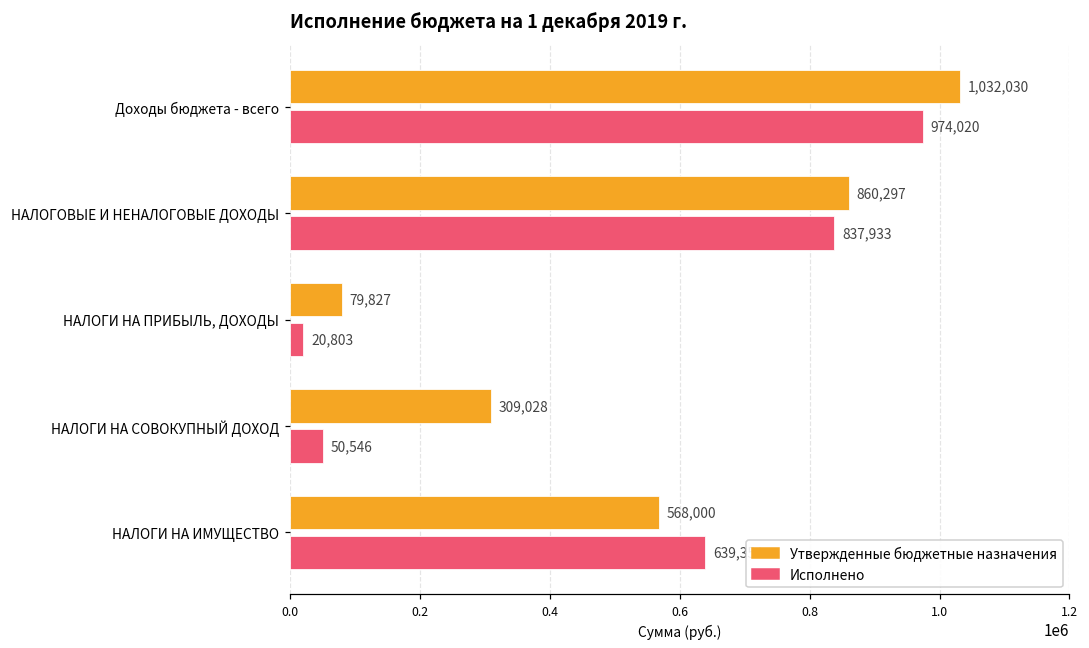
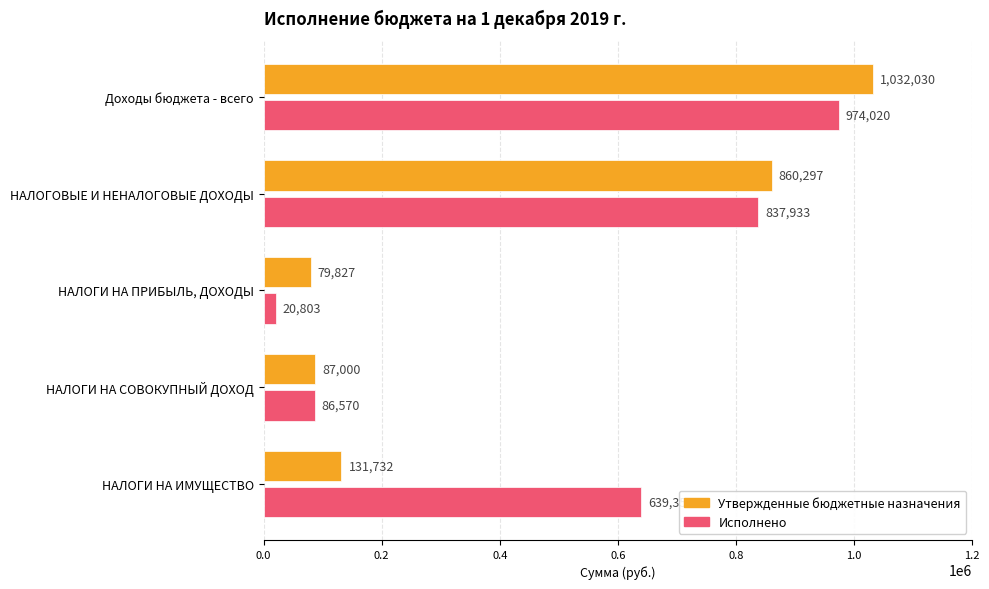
  {
    "Утвержденные бюджетные назначения": {
      "Доходы бюджета - всего": "1,032,030",
      "НАЛОГОВЫЕ И НЕНАЛОГОВЫЕ ДОХОДЫ": "860,297",
      "НАЛОГИ НА ПРИБЫЛЬ, ДОХОДЫ": "79,827",
-     "НАЛОГИ НА СОВОКУПНЫЙ ДОХОД": "309,028",
-     "НАЛОГИ НА ИМУЩЕСТВО": "568,000"
+     "НАЛОГИ НА СОВОКУПНЫЙ ДОХОД": "87,000",
+     "НАЛОГИ НА ИМУЩЕСТВО": "131,732"
    },
    "Исполнено": {
      "Доходы бюджета - всего": "974,020",
      "НАЛОГОВЫЕ И НЕНАЛОГОВЫЕ ДОХОДЫ": "837,933",
      "НАЛОГИ НА ПРИБЫЛЬ, ДОХОДЫ": "20,803",
-     "НАЛОГИ НА СОВОКУПНЫЙ ДОХОД": "50,546"
+     "НАЛОГИ НА СОВОКУПНЫЙ ДОХОД": "86,570"
    }
  }
